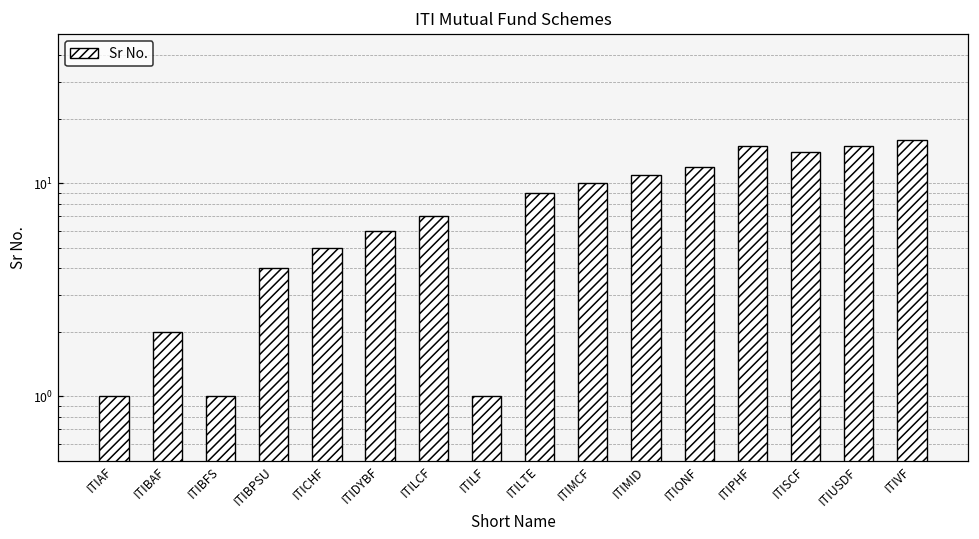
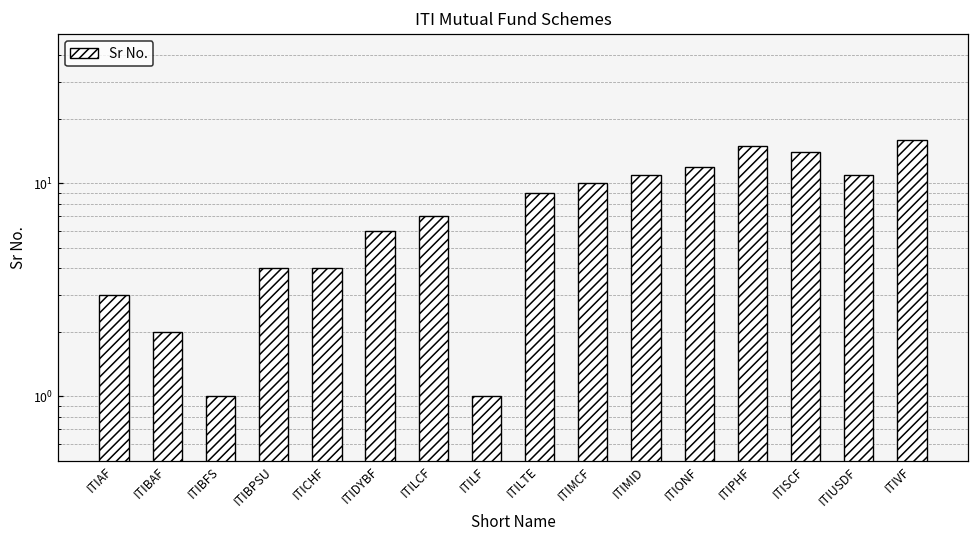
  {
-   "ITIAF": 1,
+   "ITIAF": 3,
    "ITIBAF": 2,
    "ITIBFS": 1,
    "ITIBPSU": 4,
-   "ITICHF": 5,
+   "ITICHF": 4,
    "ITIDYBF": 6,
    "ITILCF": 7,
    "ITILF": 1,
    "ITILTE": 9,
    "ITIMCF": 10,
    "ITIMID": 11,
    "ITIONF": 12,
    "ITIPHF": 15,
    "ITISCF": 14,
-   "ITIUSDF": 15,
+   "ITIUSDF": 11,
    "ITIVF": 16
  }
